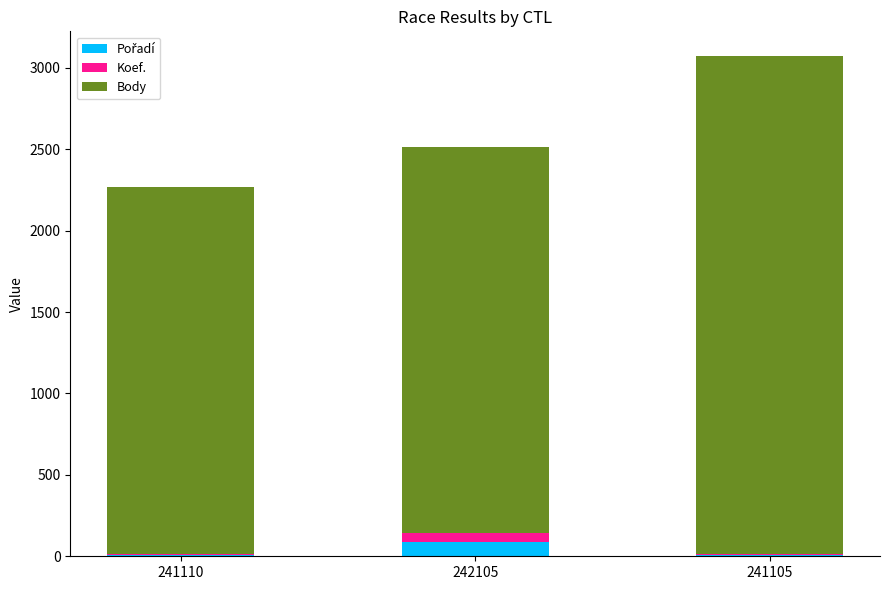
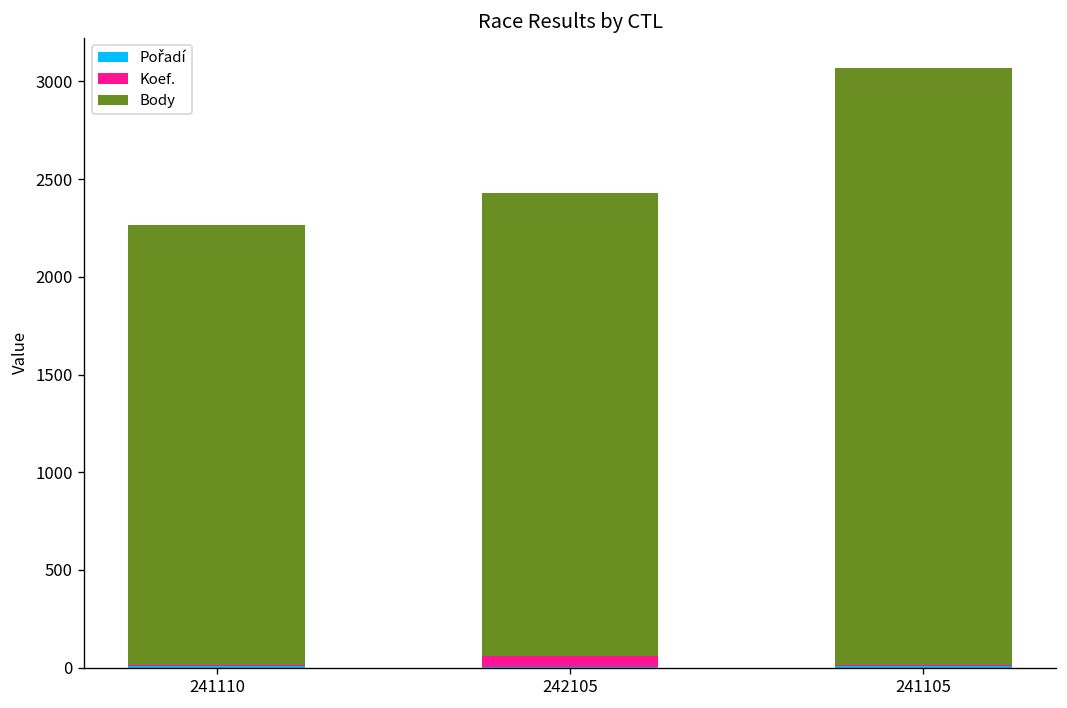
  {
    "Pořadí": {
-     "242105": 90
+     "242105": 0
    },
    "Koef.": {
      "242105": 60
    },
    "Body": {
      "241110": 2250,
      "242105": 2370,
      "241105": 3060
    }
  }
